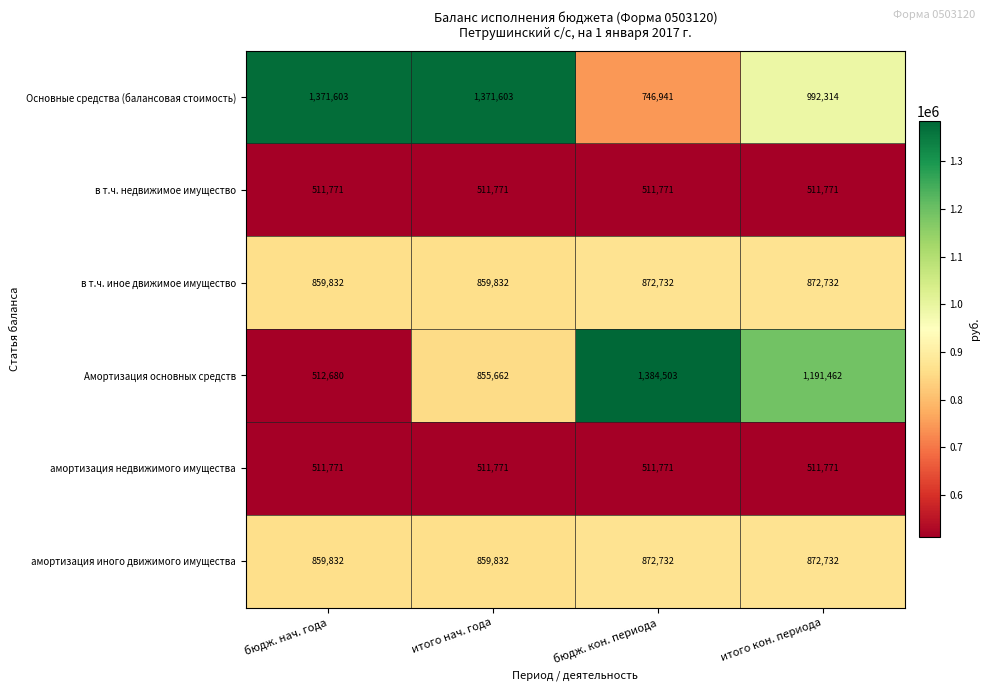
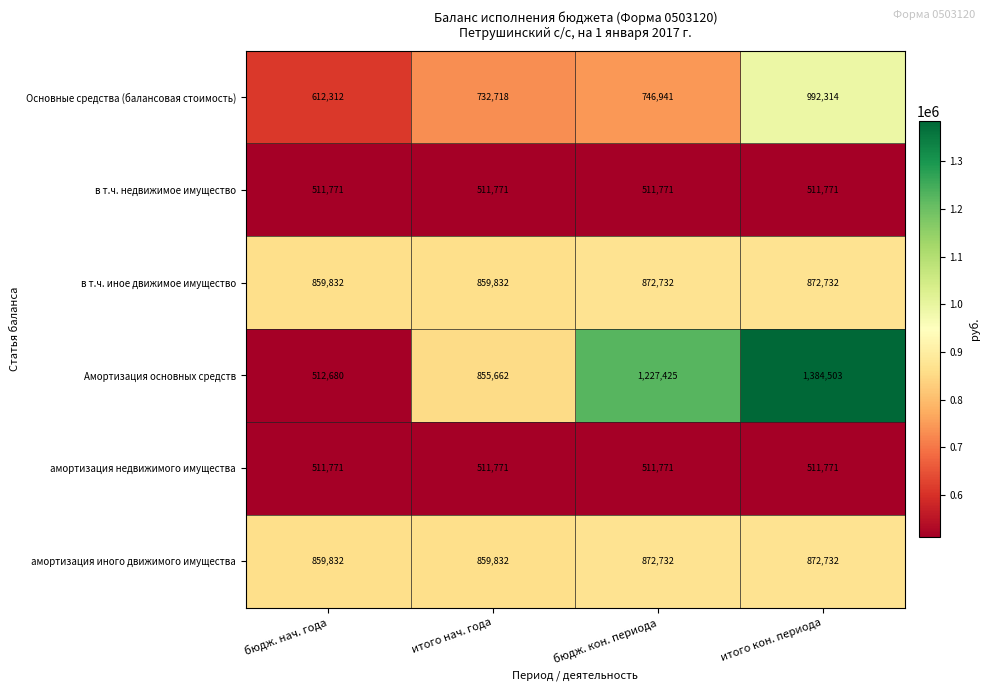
  {
    "Основные средства (балансовая стоимость)": {
-     "бюдж. нач. года": "1,371,603",
-     "итого нач. года": "1,371,603",
+     "бюдж. нач. года": "612,312",
+     "итого нач. года": "732,718",
      "бюдж. кон. периода": "746,941",
      "итого кон. периода": "992,314"
    },
    "в т.ч. недвижимое имущество": {
      "бюдж. нач. года": "511,771",
      "итого нач. года": "511,771",
      "бюдж. кон. периода": "511,771",
      "итого кон. периода": "511,771"
    },
    "в т.ч. иное движимое имущество": {
      "бюдж. нач. года": "859,832",
      "итого нач. года": "859,832",
      "бюдж. кон. периода": "872,732",
      "итого кон. периода": "872,732"
    },
    "Амортизация основных средств": {
      "бюдж. нач. года": "512,680",
      "итого нач. года": "855,662",
-     "бюдж. кон. периода": "1,384,503",
-     "итого кон. периода": "1,191,462"
+     "бюдж. кон. периода": "1,227,425",
+     "итого кон. периода": "1,384,503"
    },
    "амортизация недвижимого имущества": {
      "бюдж. нач. года": "511,771",
      "итого нач. года": "511,771",
      "бюдж. кон. периода": "511,771",
      "итого кон. периода": "511,771"
    },
    "амортизация иного движимого имущества": {
      "бюдж. нач. года": "859,832",
      "итого нач. года": "859,832",
      "бюдж. кон. периода": "872,732",
      "итого кон. периода": "872,732"
    }
  }
